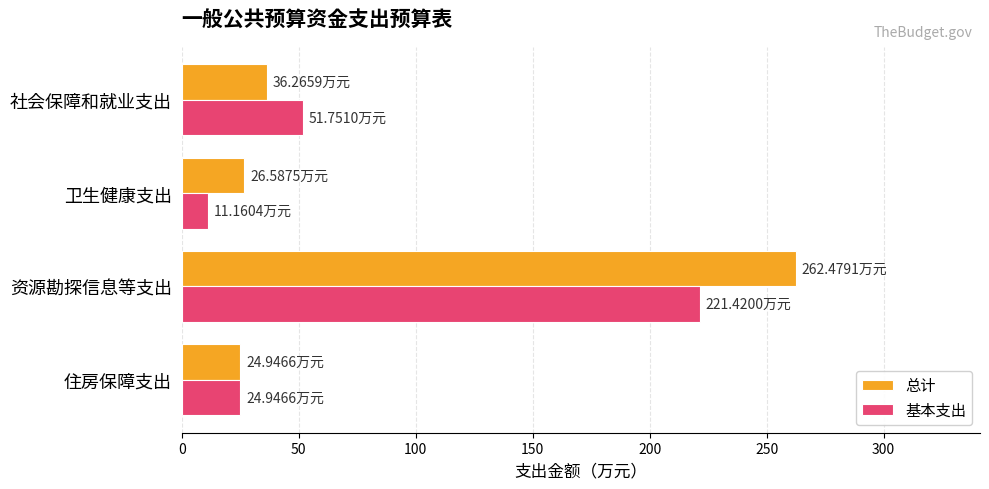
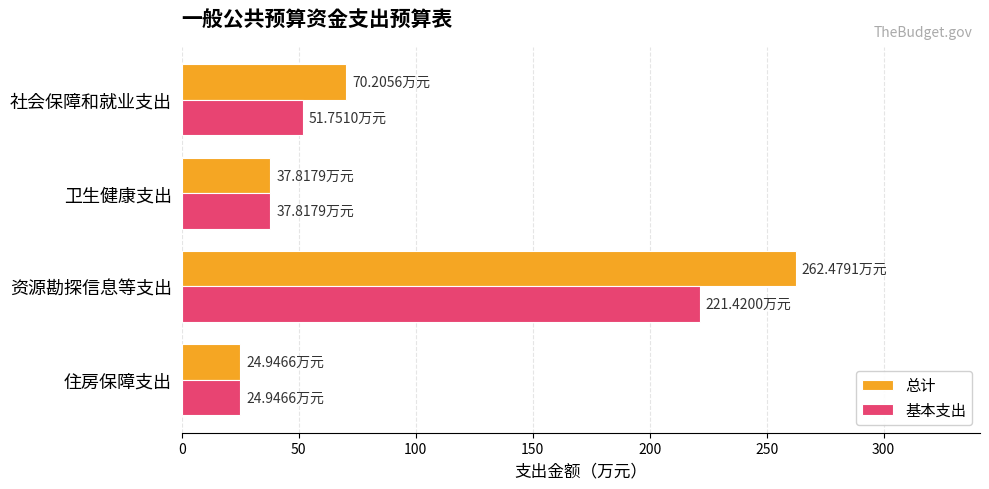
  {
    "总计": {
-     "社会保障和就业支出": 36.2659,
-     "卫生健康支出": 26.5875,
+     "社会保障和就业支出": 70.2056,
+     "卫生健康支出": 37.8179,
      "资源勘探信息等支出": 262.4791,
      "住房保障支出": 24.9466
    },
    "基本支出": {
      "社会保障和就业支出": 51.7510,
-     "卫生健康支出": 11.1604,
+     "卫生健康支出": 37.8179,
      "资源勘探信息等支出": 221.4200,
      "住房保障支出": 24.9466
    }
  }
